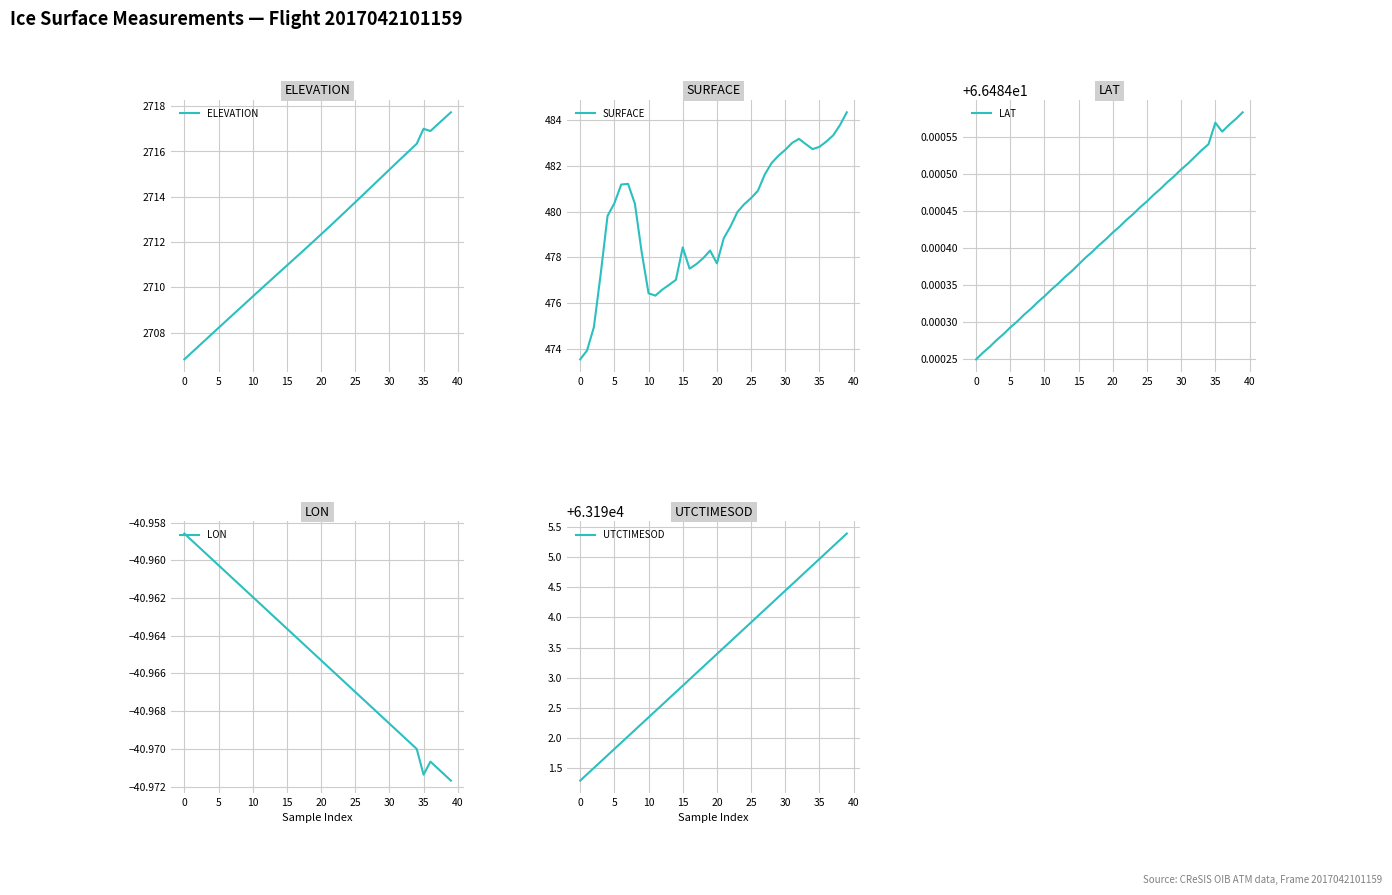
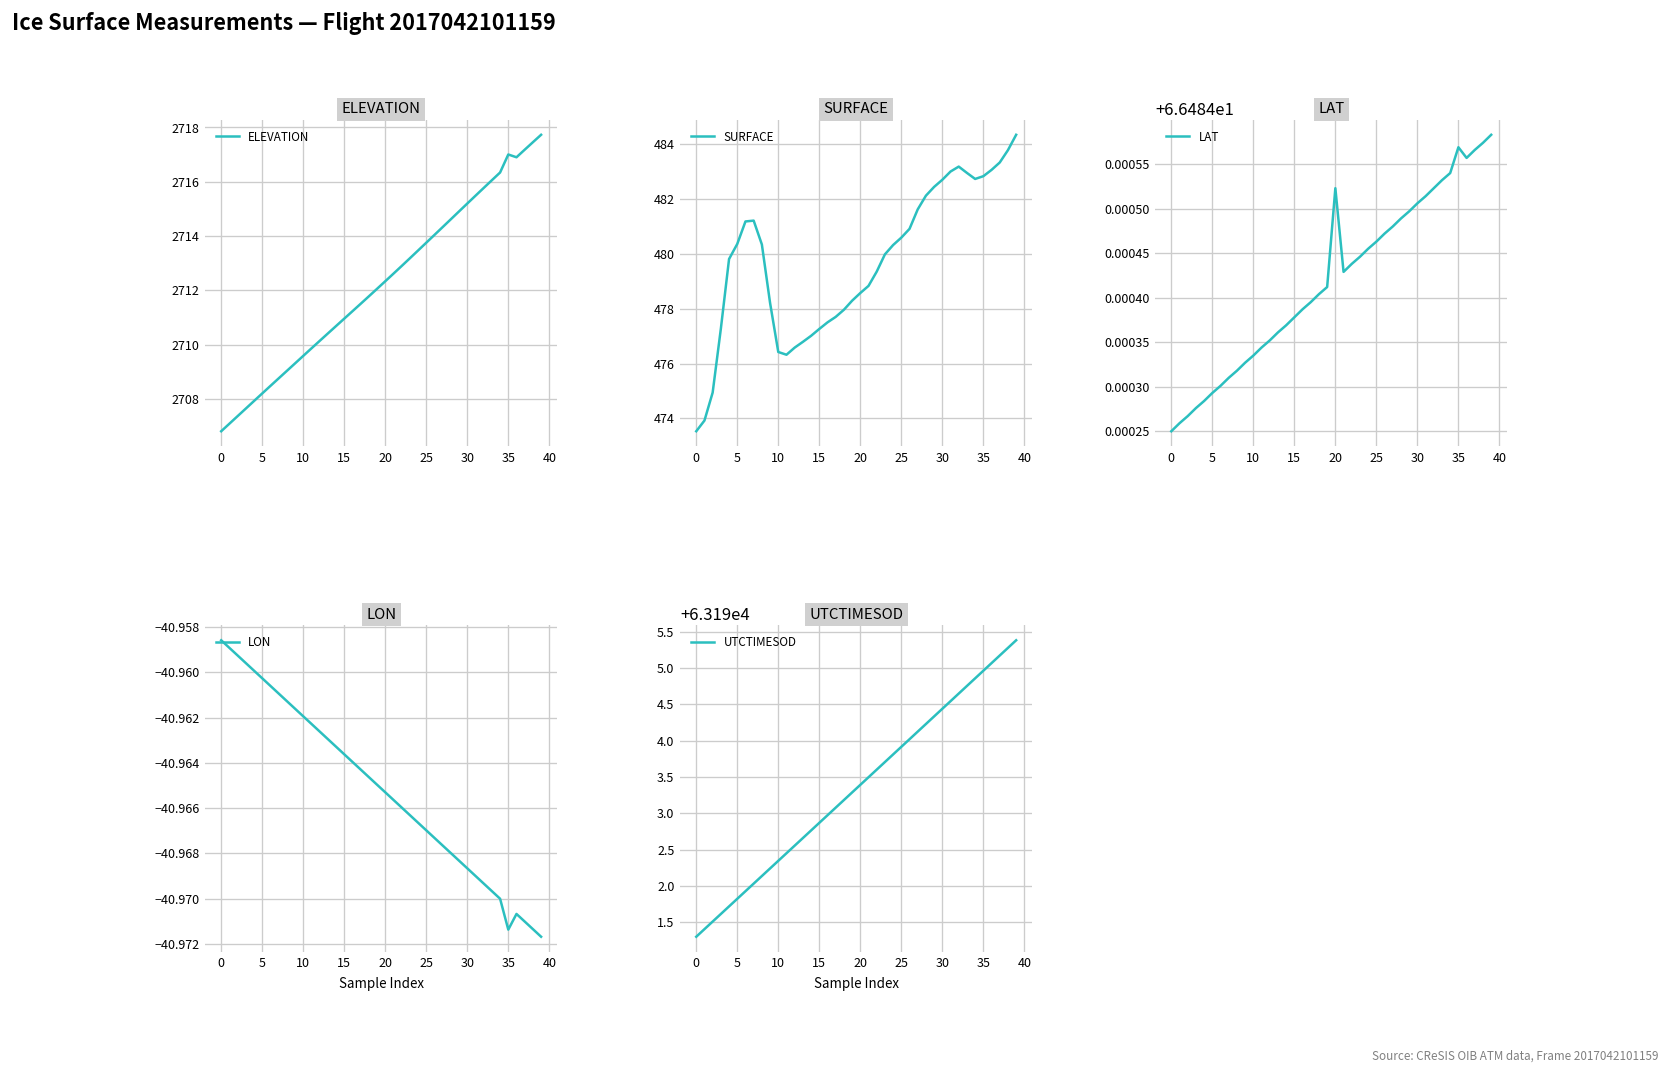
  {
    "ELEVATION": {
      "0": 2706.8,
      "5": 2708.2,
      "10": 2709.6,
      "15": 2711.0,
      "20": 2712.3,
      "25": 2713.8,
      "30": 2715.2,
      "35": 2717.0
    },
    "SURFACE": {
      "0": 473.5,
      "5": 480.4,
      "10": 476.4,
-     "15": 478.4,
-     "20": 477.7,
+     "15": 477.3,
+     "20": 478.6,
      "25": 480.6,
      "30": 482.7,
      "35": 482.8
    },
    "LAT": {
      "0": 66.48425,
      "5": 66.48429,
      "10": 66.48434,
      "15": 66.48438,
-     "20": 66.48442,
+     "20": 66.48452,
      "25": 66.48446,
      "30": 66.48451,
      "35": 66.48457
    },
    "LON": {
      "0": -40.9586,
      "5": -40.9603,
      "10": -40.9619,
      "15": -40.9636,
      "20": -40.9653,
      "25": -40.9670,
      "30": -40.9687,
      "35": -40.9714
    },
    "UTCTIMESOD": {
      "0": 63191.3,
      "5": 63191.8,
      "10": 63192.3,
      "15": 63192.9,
      "20": 63193.4,
      "25": 63193.9,
      "30": 63194.4,
      "35": 63195.0
    }
  }
